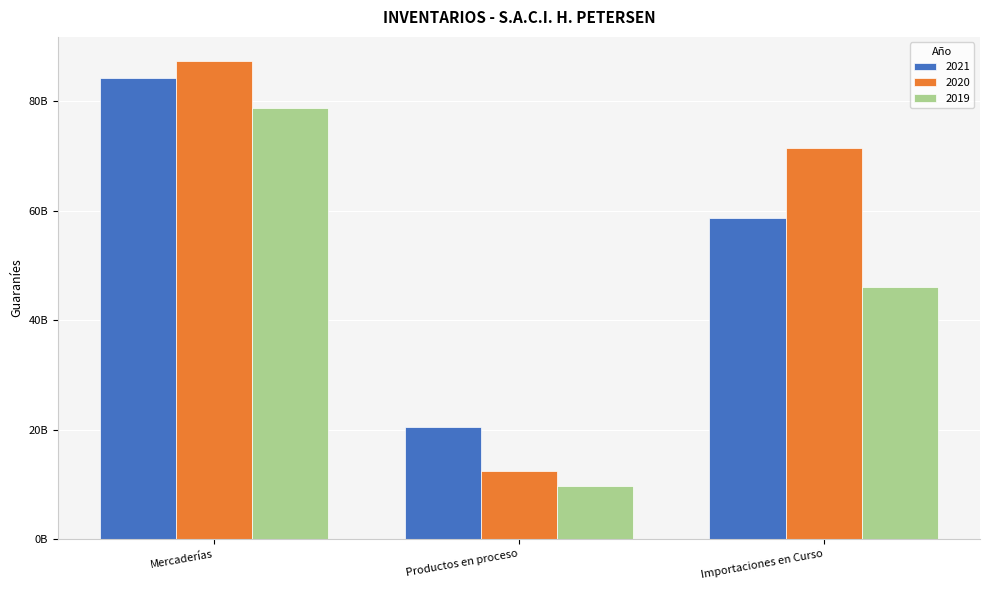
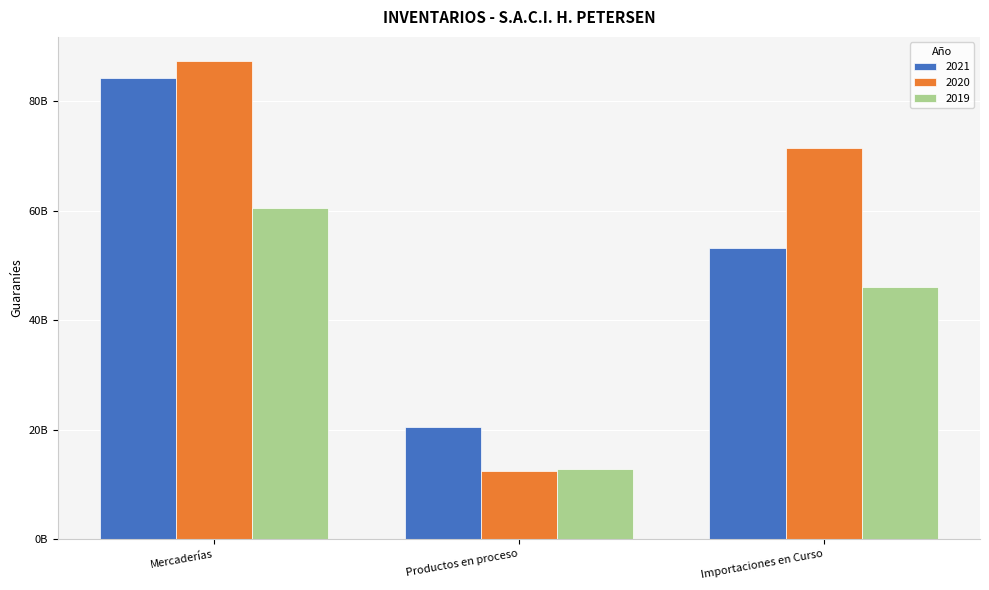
  {
    "2021": {
      "Mercaderías": 84000000000,
      "Productos en proceso": 21000000000,
-     "Importaciones en Curso": 59000000000
+     "Importaciones en Curso": 53000000000
    },
    "2020": {
      "Mercaderías": 87000000000,
      "Productos en proceso": 12000000000,
      "Importaciones en Curso": 71000000000
    },
    "2019": {
-     "Mercaderías": 79000000000,
-     "Productos en proceso": 10000000000,
+     "Mercaderías": 61000000000,
+     "Productos en proceso": 13000000000,
      "Importaciones en Curso": 46000000000
    }
  }
